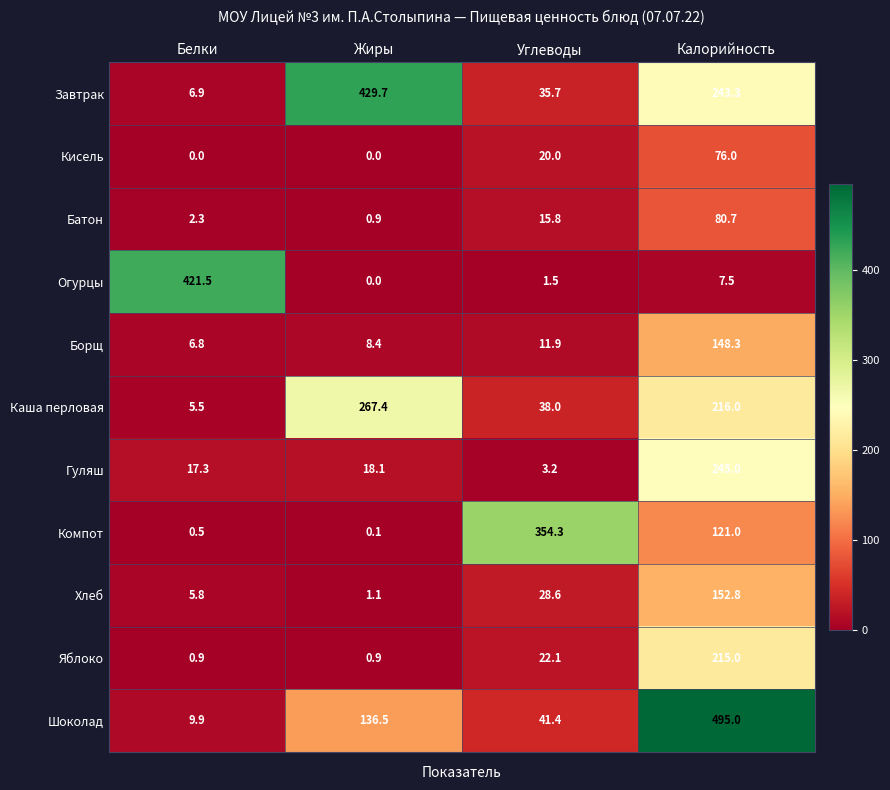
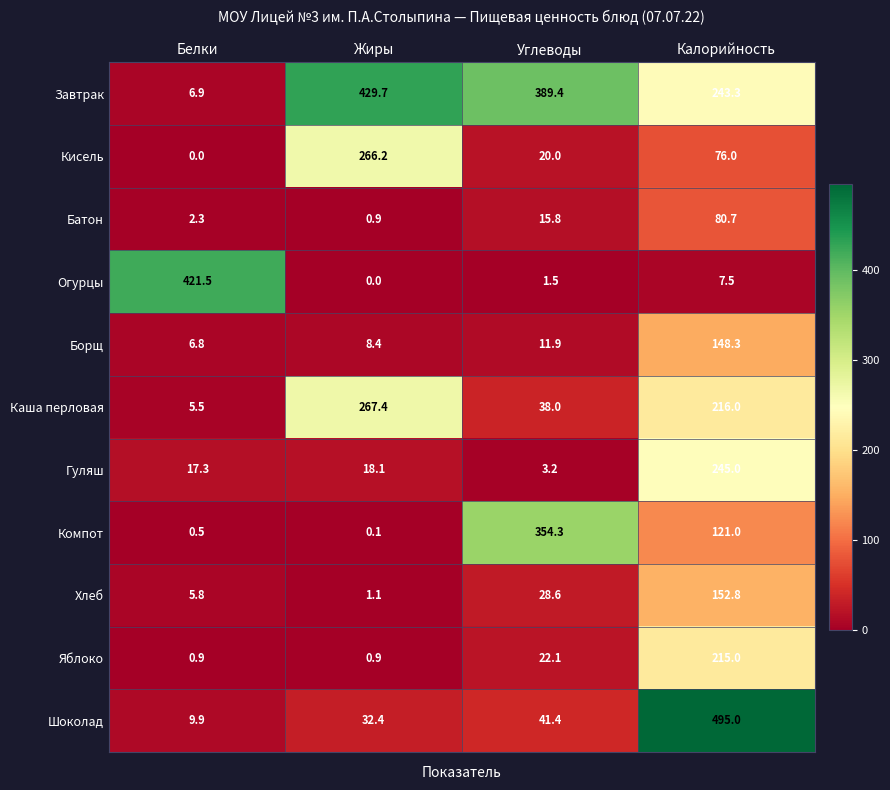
  {
    "Завтрак": {
      "Белки": 6.9,
      "Жиры": 429.7,
-     "Углеводы": 35.7,
+     "Углеводы": 389.4,
      "Калорийность": 243.3
    },
    "Кисель": {
      "Белки": 0.0,
-     "Жиры": 0.0,
+     "Жиры": 266.2,
      "Углеводы": 20.0,
      "Калорийность": 76.0
    },
    "Батон": {
      "Белки": 2.3,
      "Жиры": 0.9,
      "Углеводы": 15.8,
      "Калорийность": 80.7
    },
    "Огурцы": {
      "Белки": 421.5,
      "Жиры": 0.0,
      "Углеводы": 1.5,
      "Калорийность": 7.5
    },
    "Борщ": {
      "Белки": 6.8,
      "Жиры": 8.4,
      "Углеводы": 11.9,
      "Калорийность": 148.3
    },
    "Каша перловая": {
      "Белки": 5.5,
      "Жиры": 267.4,
      "Углеводы": 38.0,
      "Калорийность": 216.0
    },
    "Гуляш": {
      "Белки": 17.3,
      "Жиры": 18.1,
      "Углеводы": 3.2,
      "Калорийность": 245.0
    },
    "Компот": {
      "Белки": 0.5,
      "Жиры": 0.1,
      "Углеводы": 354.3,
      "Калорийность": 121.0
    },
    "Хлеб": {
      "Белки": 5.8,
      "Жиры": 1.1,
      "Углеводы": 28.6,
      "Калорийность": 152.8
    },
    "Яблоко": {
      "Белки": 0.9,
      "Жиры": 0.9,
      "Углеводы": 22.1,
      "Калорийность": 215.0
    },
    "Шоколад": {
      "Белки": 9.9,
-     "Жиры": 136.5,
+     "Жиры": 32.4,
      "Углеводы": 41.4,
      "Калорийность": 495.0
    }
  }
